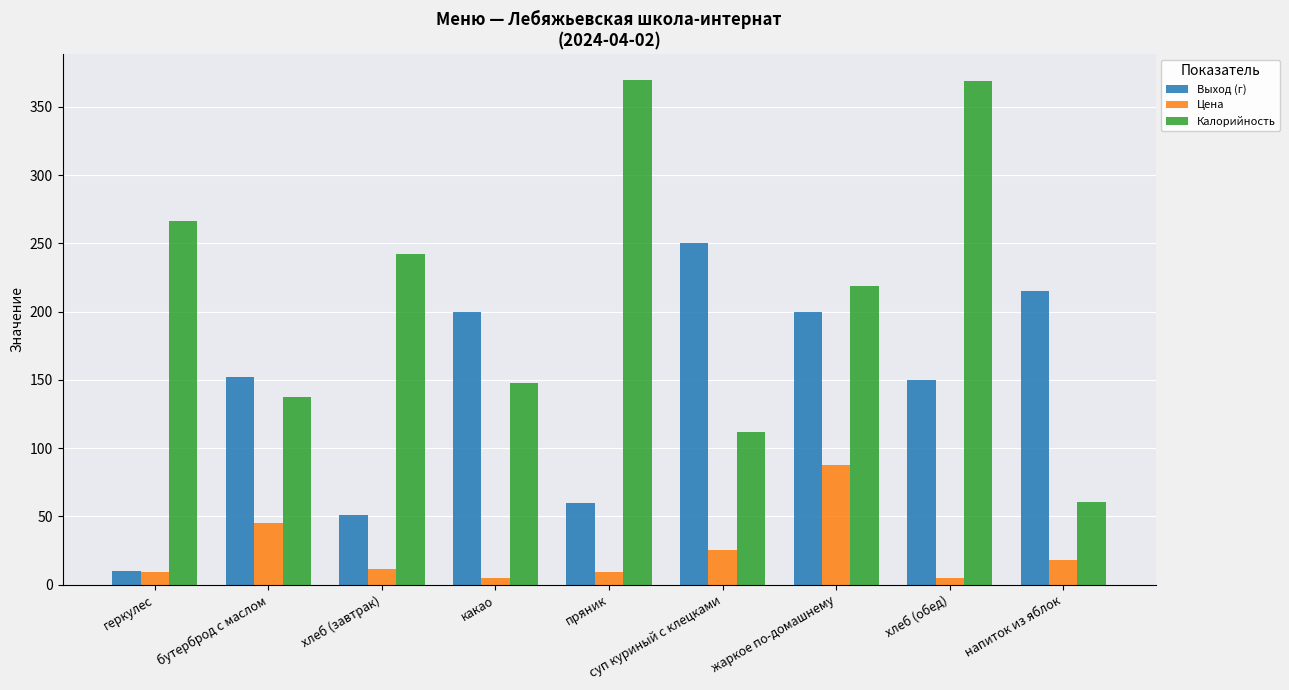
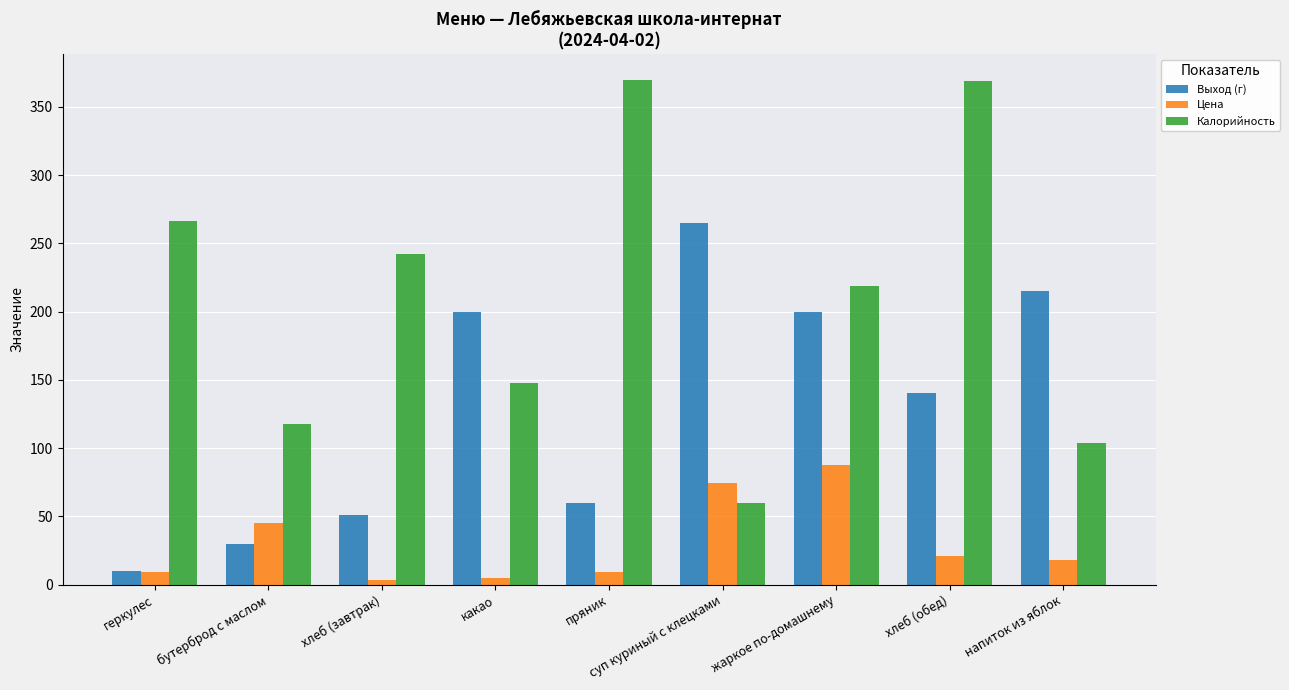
  {
    "Выход (г)": {
      "геркулес": 10,
-     "бутерброд с маслом": 152,
+     "бутерброд с маслом": 30,
      "хлеб (завтрак)": 51,
      "какао": 200,
      "пряник": 60,
-     "суп куриный с клецками": 250,
+     "суп куриный с клецками": 265,
      "жаркое по-домашнему": 200,
-     "хлеб (обед)": 150,
+     "хлеб (обед)": 140,
      "напиток из яблок": 215
    },
    "Цена": {
      "геркулес": 9,
      "бутерброд с маслом": 45,
-     "хлеб (завтрак)": 11,
+     "хлеб (завтрак)": 3,
      "какао": 5,
      "пряник": 9,
-     "суп куриный с клецками": 25,
+     "суп куриный с клецками": 74,
      "жаркое по-домашнему": 88,
-     "хлеб (обед)": 5,
+     "хлеб (обед)": 21,
      "напиток из яблок": 18
    },
    "Калорийность": {
      "геркулес": 266,
-     "бутерброд с маслом": 138,
+     "бутерброд с маслом": 118,
      "хлеб (завтрак)": 242,
      "какао": 147,
      "пряник": 370,
-     "суп куриный с клецками": 112,
+     "суп куриный с клецками": 60,
      "жаркое по-домашнему": 219,
      "хлеб (обед)": 369,
-     "напиток из яблок": 60
+     "напиток из яблок": 104
    }
  }
